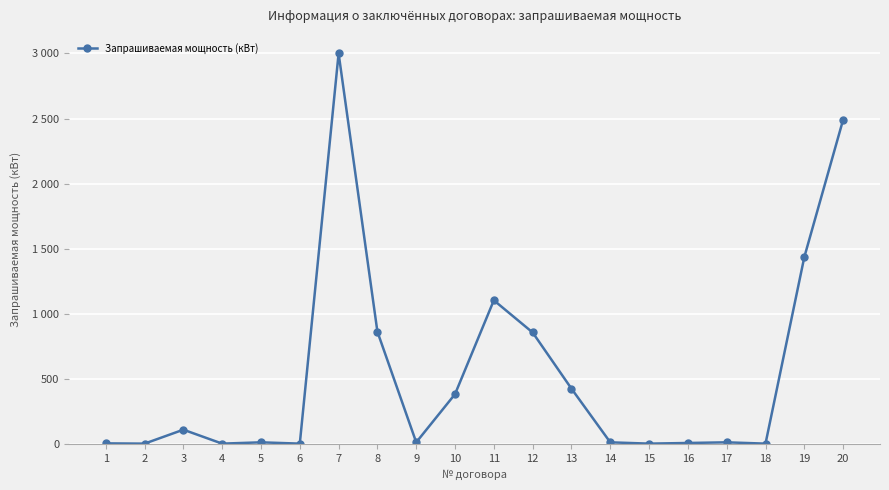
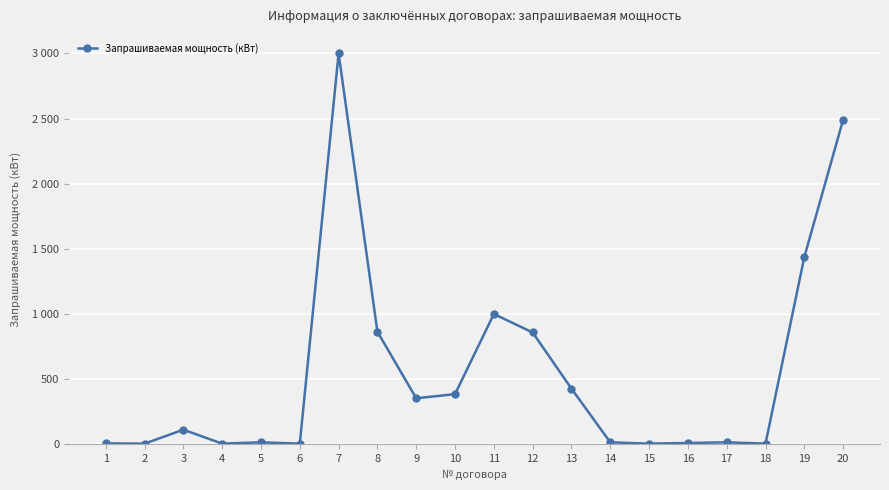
  {
    "1": 10,
    "2": 10,
    "3": 110,
    "4": 10,
    "5": 20,
    "6": 10,
    "7": 3000,
    "8": 860,
-   "9": 20,
+   "9": 350,
    "10": 390,
-   "11": 1110,
+   "11": 1000,
    "12": 860,
    "13": 430,
    "14": 20,
    "15": 10,
    "16": 10,
    "17": 20,
    "18": 10,
    "19": 1440,
    "20": 2490
  }
